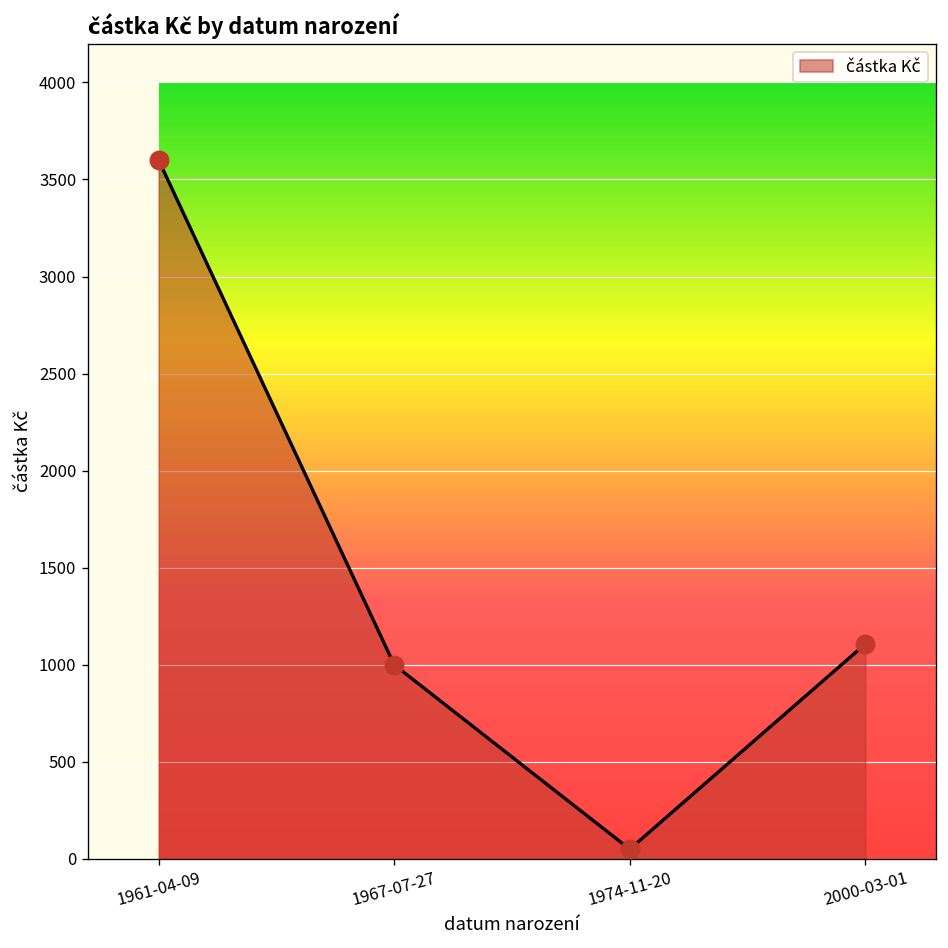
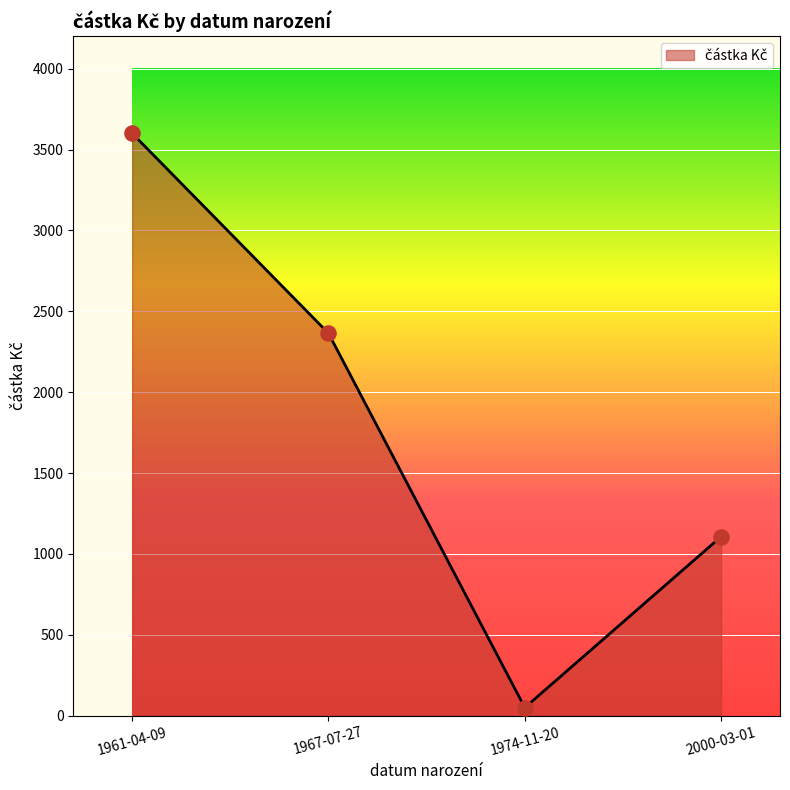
  {
    "1961-04-09": 3600,
-   "1967-07-27": 1000,
+   "1967-07-27": 2360,
    "1974-11-20": 50,
    "2000-03-01": 1110
  }
